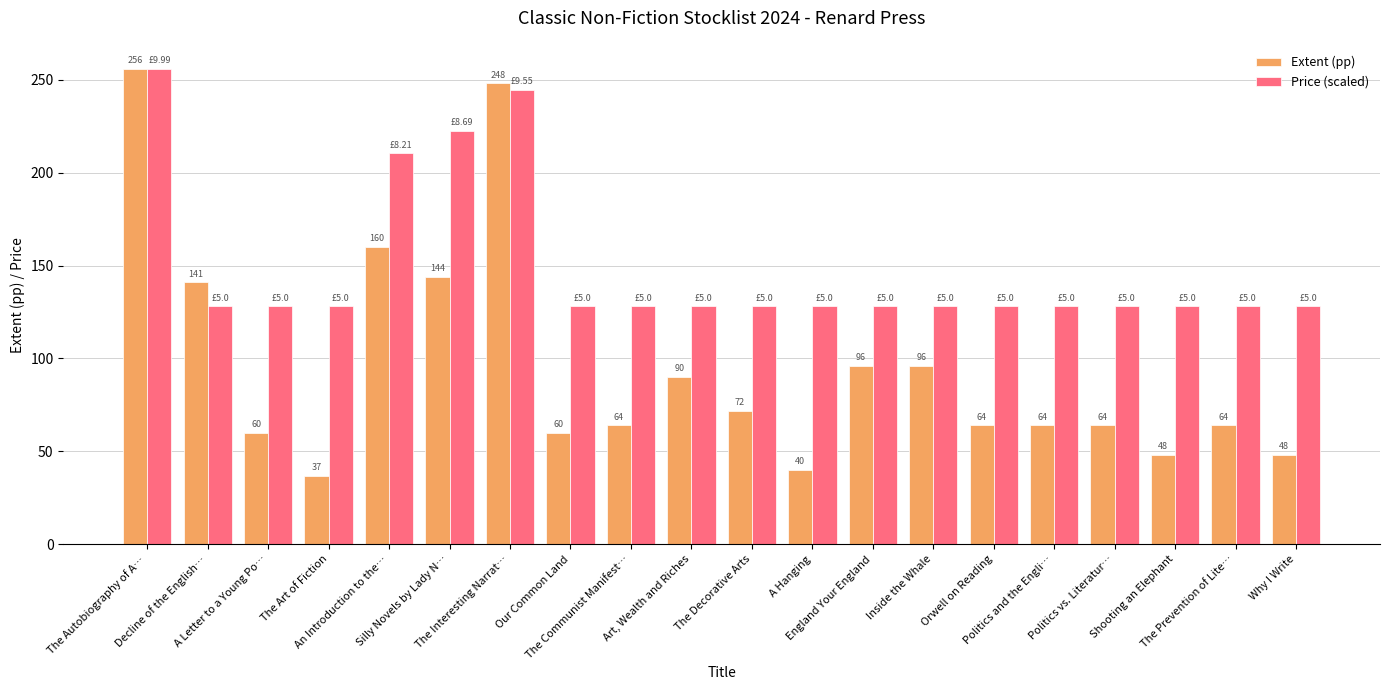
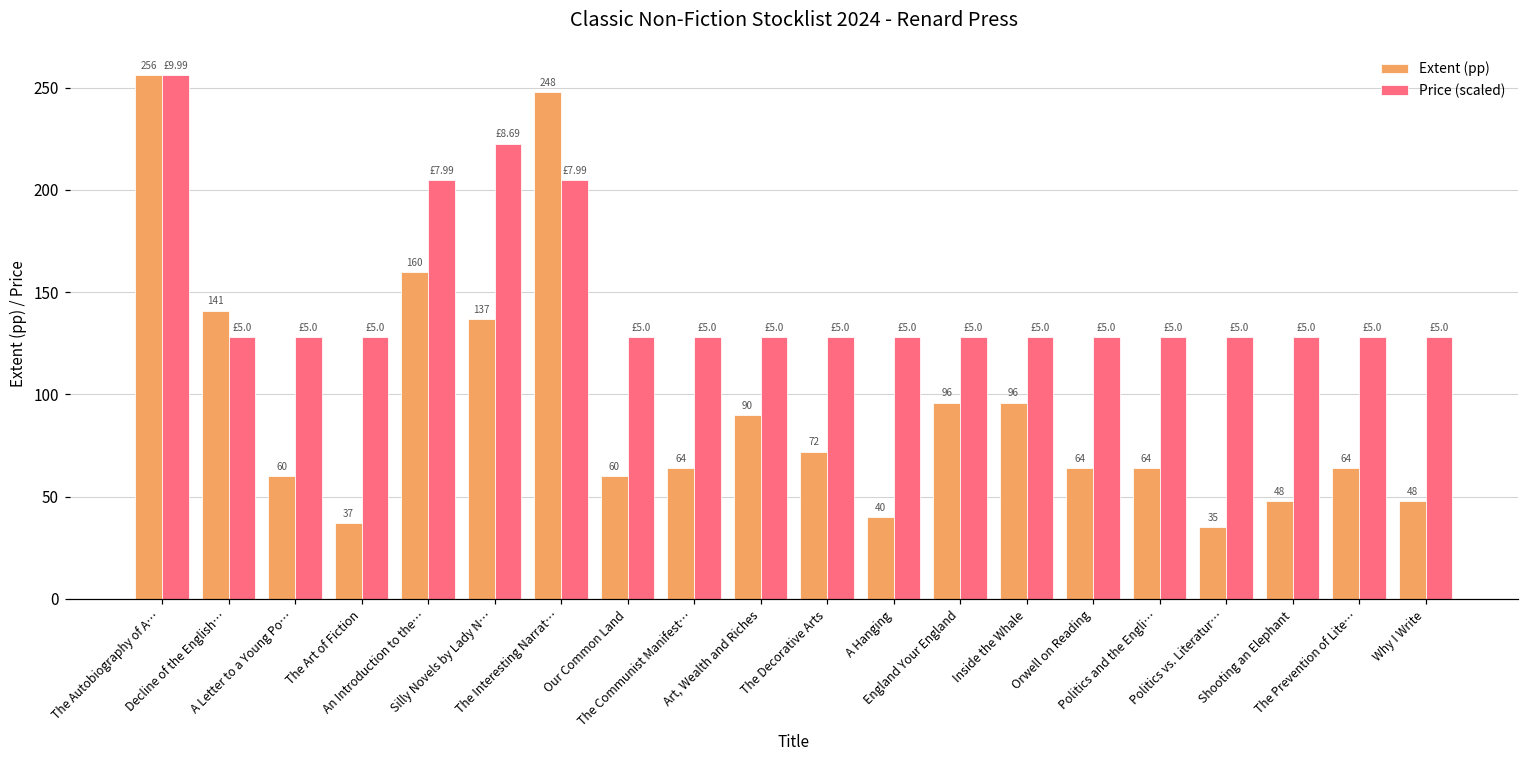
  {
    "Extent (pp)": {
      "The Autobiography of A…": "256",
      "Decline of the English…": "141",
      "A Letter to a Young Po…": "60",
      "The Art of Fiction": "37",
      "An Introduction to the…": "160",
-     "Silly Novels by Lady N…": "144",
+     "Silly Novels by Lady N…": "137",
      "The Interesting Narrat…": "248",
      "Our Common Land": "60",
      "The Communist Manifest…": "64",
      "Art, Wealth and Riches": "90",
      "The Decorative Arts": "72",
      "A Hanging": "40",
      "England Your England": "96",
      "Inside the Whale": "96",
      "Orwell on Reading": "64",
      "Politics and the Engli…": "64",
-     "Politics vs. Literatur…": "64",
+     "Politics vs. Literatur…": "35",
      "Shooting an Elephant": "48",
      "The Prevention of Lite…": "64",
      "Why I Write": "48"
    },
    "Price (scaled)": {
-     "An Introduction to the…": "£8.21",
-     "The Interesting Narrat…": "£9.55"
+     "An Introduction to the…": "£7.99",
+     "The Interesting Narrat…": "£7.99"
    }
  }
